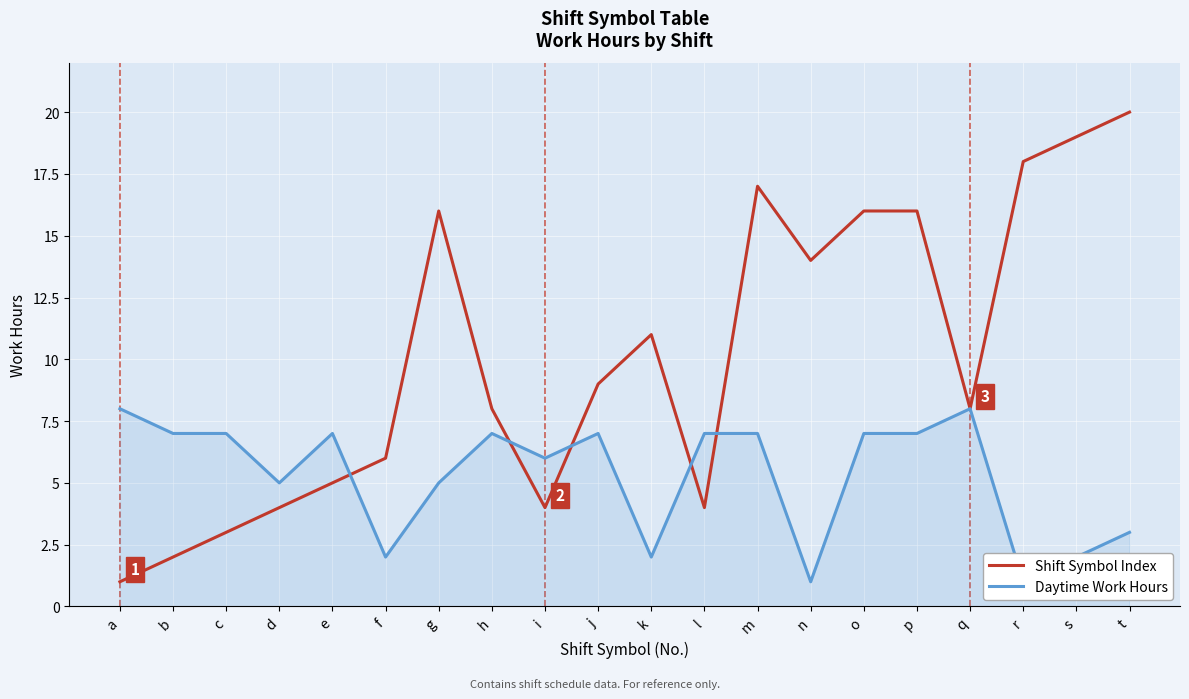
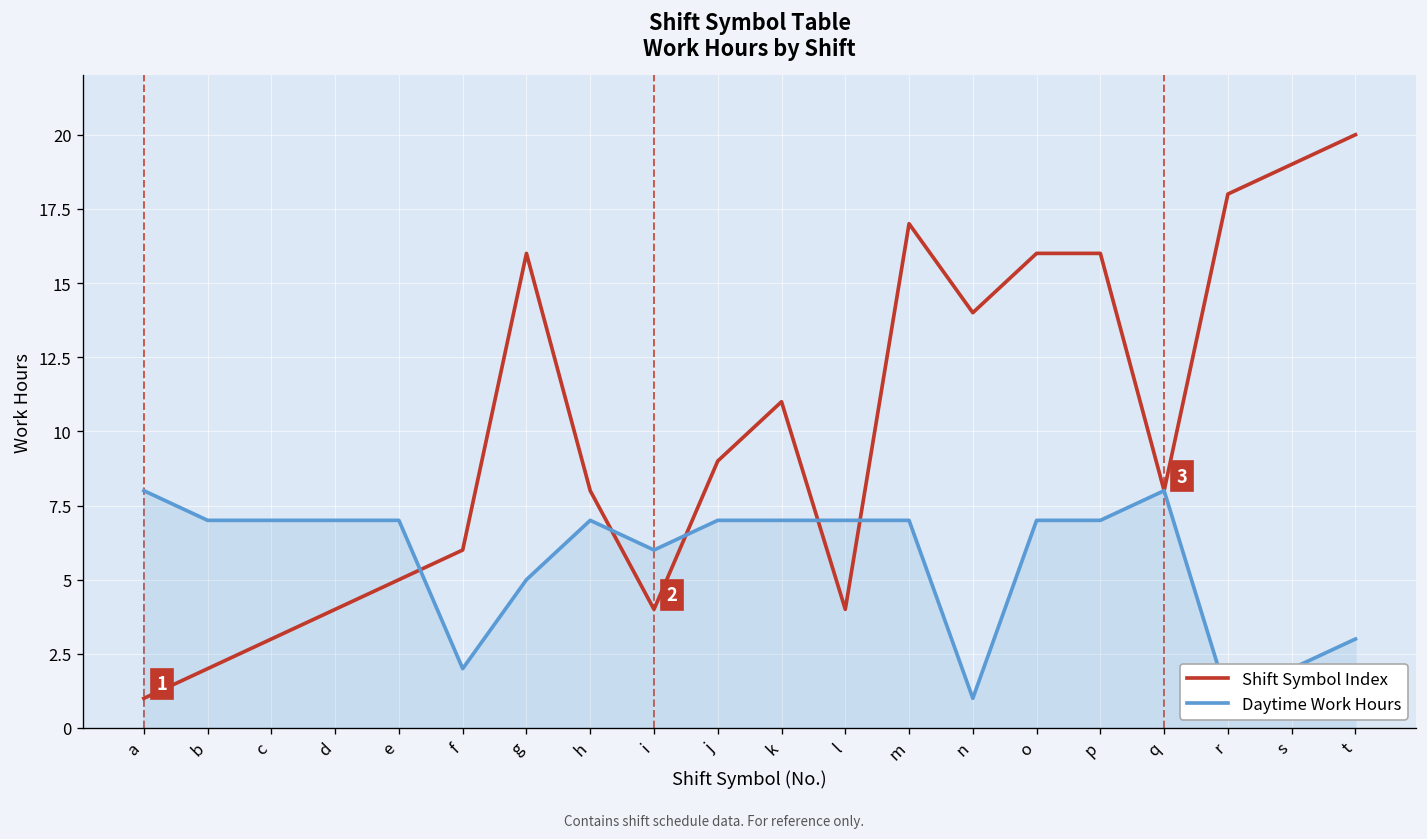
  {
    "Shift Symbol Index": {
      "b": 2,
      "c": 3,
      "d": 4,
      "e": 5,
      "f": 6,
      "g": 16,
      "h": 8,
      "j": 9,
      "k": 11,
      "l": 4,
      "m": 17,
      "n": 14,
      "o": 16,
      "p": 16,
      "r": 18,
      "s": 19,
      "t": 20
    },
    "Daytime Work Hours": {
      "a": 8,
      "b": 7,
      "c": 7,
-     "d": 5,
+     "d": 7,
      "e": 7,
      "f": 2,
      "g": 5,
      "h": 7,
      "i": 6,
      "j": 7,
-     "k": 2,
+     "k": 7,
      "l": 7,
      "m": 7,
      "n": 1,
      "o": 7,
      "p": 7,
      "t": 3
    }
  }
